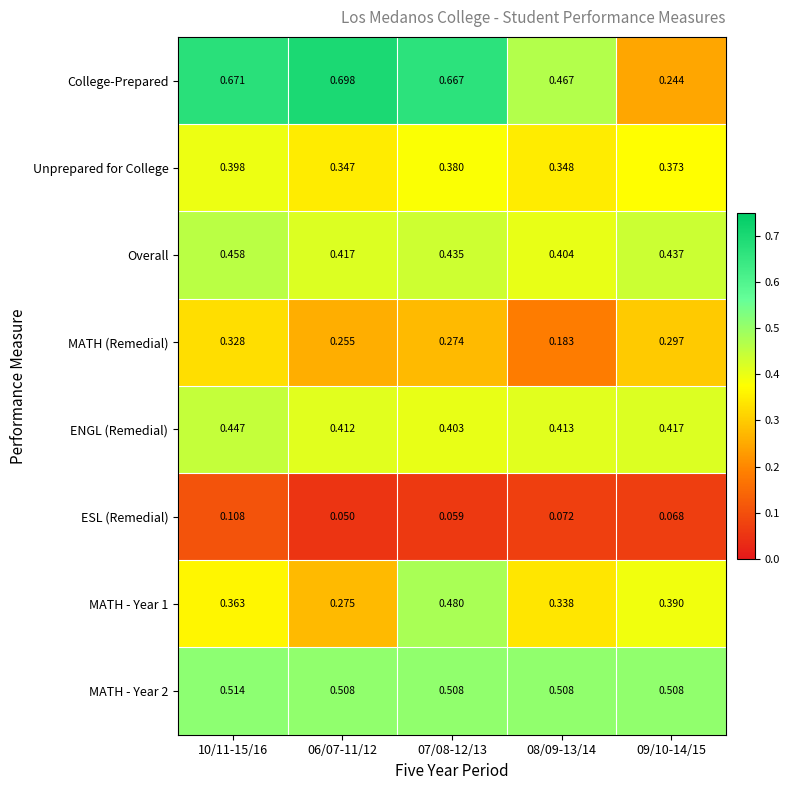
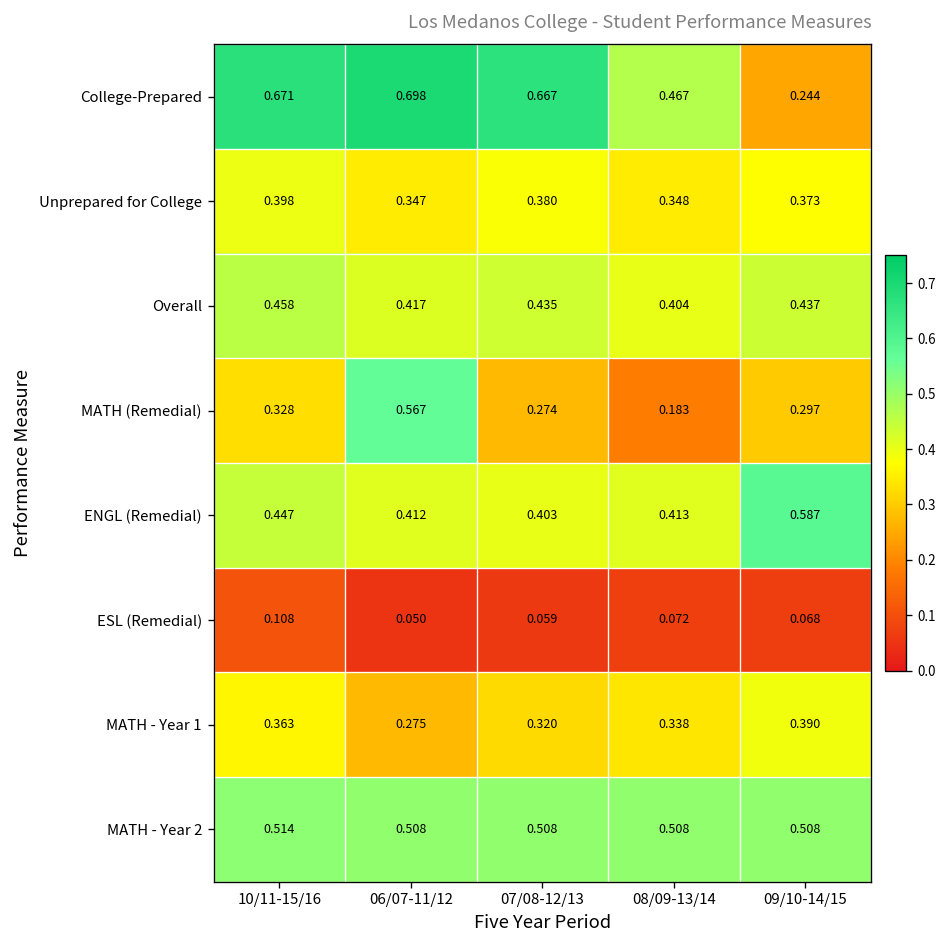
  {
    "College-Prepared": {
      "10/11-15/16": 0.671,
      "06/07-11/12": 0.698,
      "07/08-12/13": 0.667,
      "08/09-13/14": 0.467,
      "09/10-14/15": 0.244
    },
    "Unprepared for College": {
      "10/11-15/16": 0.398,
      "06/07-11/12": 0.347,
      "07/08-12/13": 0.380,
      "08/09-13/14": 0.348,
      "09/10-14/15": 0.373
    },
    "Overall": {
      "10/11-15/16": 0.458,
      "06/07-11/12": 0.417,
      "07/08-12/13": 0.435,
      "08/09-13/14": 0.404,
      "09/10-14/15": 0.437
    },
    "MATH (Remedial)": {
      "10/11-15/16": 0.328,
-     "06/07-11/12": 0.255,
+     "06/07-11/12": 0.567,
      "07/08-12/13": 0.274,
      "08/09-13/14": 0.183,
      "09/10-14/15": 0.297
    },
    "ENGL (Remedial)": {
      "10/11-15/16": 0.447,
      "06/07-11/12": 0.412,
      "07/08-12/13": 0.403,
      "08/09-13/14": 0.413,
-     "09/10-14/15": 0.417
+     "09/10-14/15": 0.587
    },
    "ESL (Remedial)": {
      "10/11-15/16": 0.108,
      "06/07-11/12": 0.050,
      "07/08-12/13": 0.059,
      "08/09-13/14": 0.072,
      "09/10-14/15": 0.068
    },
    "MATH - Year 1": {
      "10/11-15/16": 0.363,
      "06/07-11/12": 0.275,
-     "07/08-12/13": 0.480,
+     "07/08-12/13": 0.320,
      "08/09-13/14": 0.338,
      "09/10-14/15": 0.390
    },
    "MATH - Year 2": {
      "10/11-15/16": 0.514,
      "06/07-11/12": 0.508,
      "07/08-12/13": 0.508,
      "08/09-13/14": 0.508,
      "09/10-14/15": 0.508
    }
  }
